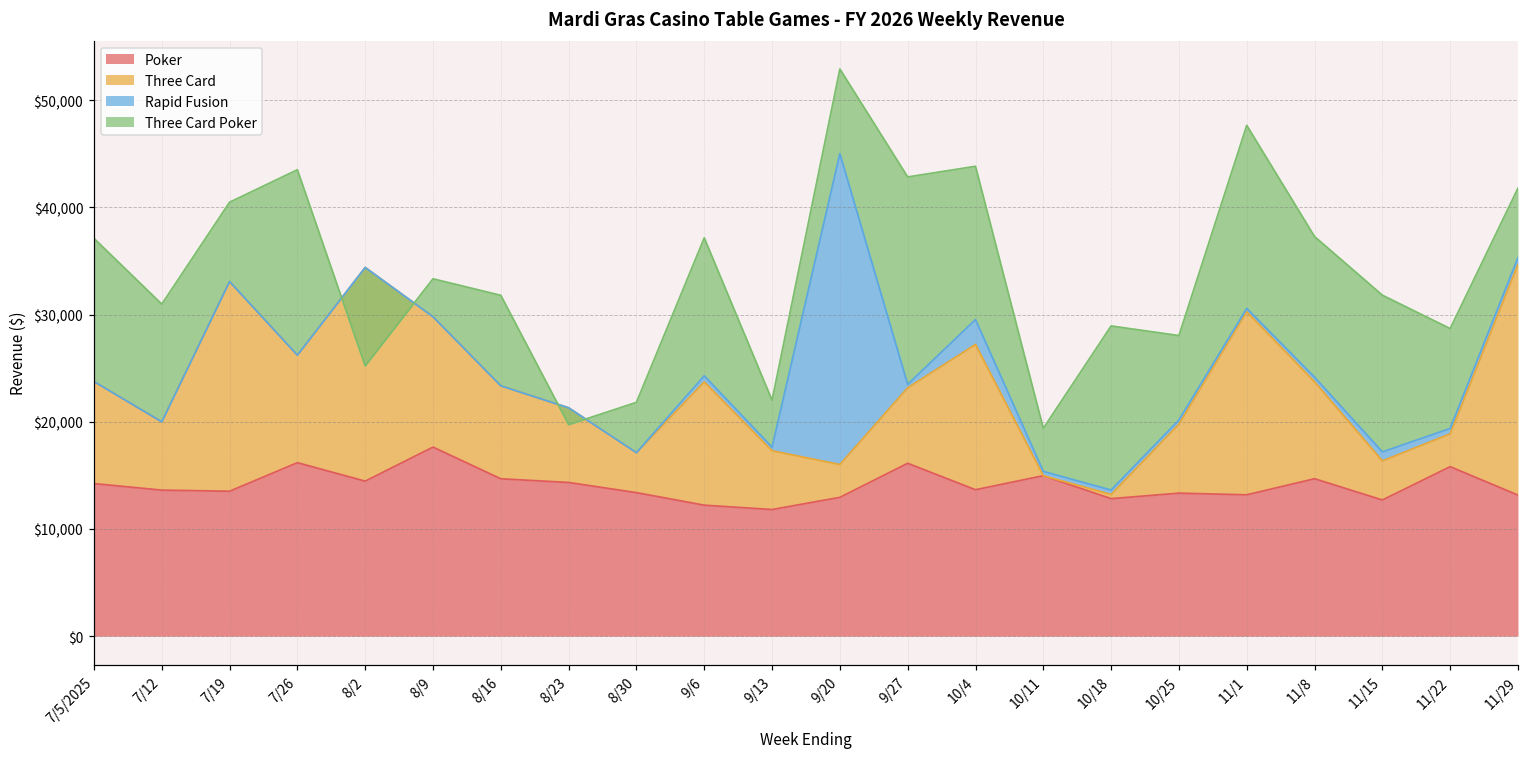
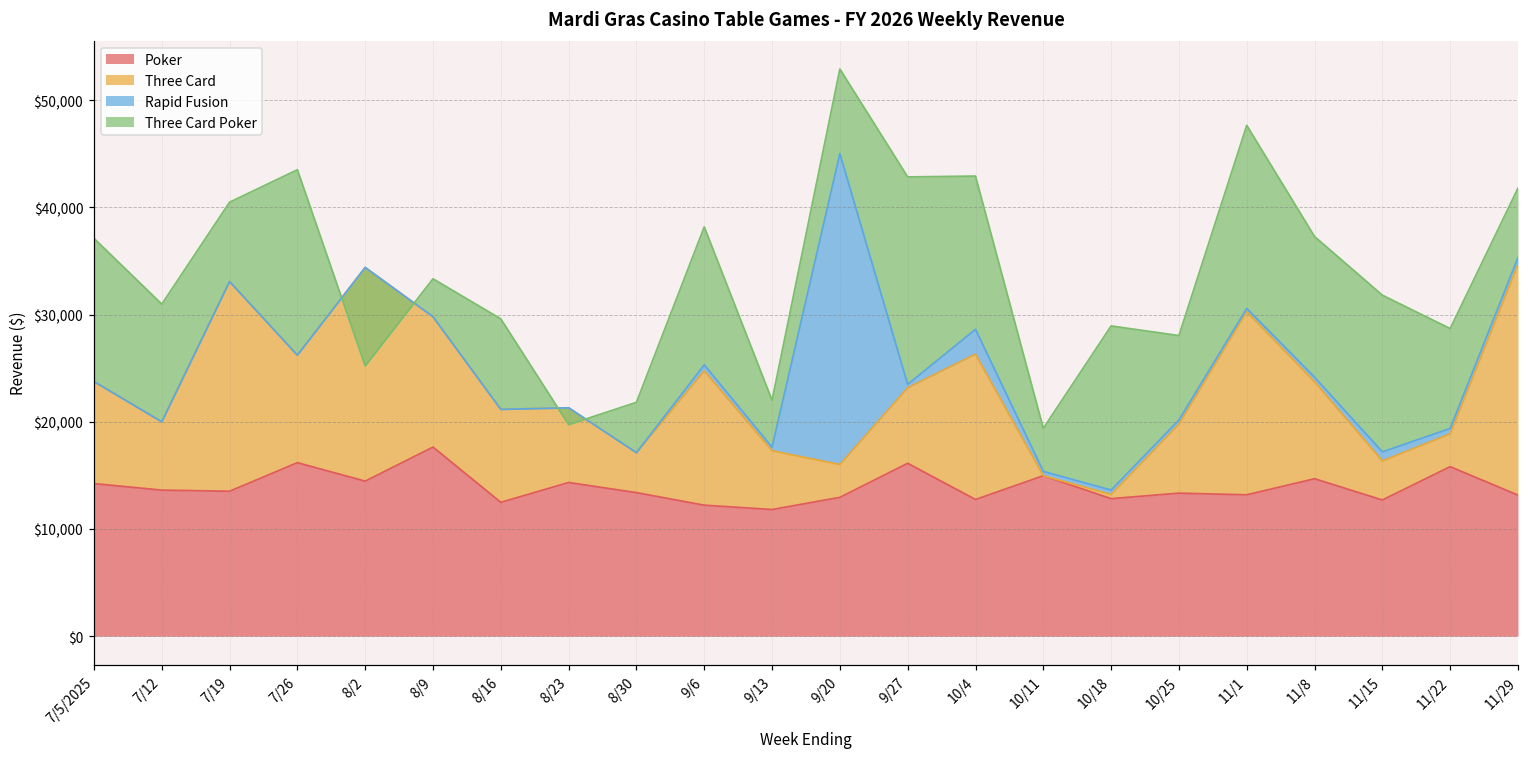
  {
    "Poker": {
      "7/5/2025": "$14,000",
      "7/12": "$14,000",
      "7/19": "$14,000",
      "7/26": "$16,000",
      "8/2": "$14,000",
      "8/9": "$18,000",
-     "8/16": "$15,000",
+     "8/16": "$12,000",
      "8/23": "$14,000",
      "8/30": "$13,000",
      "9/6": "$12,000",
      "9/13": "$12,000",
      "9/20": "$13,000",
      "9/27": "$16,000",
-     "10/4": "$14,000",
+     "10/4": "$13,000",
      "10/18": "$13,000",
      "10/25": "$13,000",
      "11/1": "$13,000",
      "11/8": "$15,000",
      "11/15": "$13,000",
      "11/22": "$16,000",
      "11/29": "$13,000"
    },
    "Three Card": {
-     "9/6": "$12,000",
+     "9/6": "$13,000",
      "9/13": "$5,000",
      "9/20": "$3,000",
      "9/27": "$7,000",
      "10/4": "$14,000",
      "10/18": "$0",
      "10/25": "$6,000",
      "11/1": "$17,000",
      "11/8": "$9,000",
      "11/15": "$4,000",
      "11/22": "$3,000",
      "11/29": "$22,000"
    },
    "Rapid Fusion": {
      "9/6": "$1,000",
      "9/13": "$0",
      "9/20": "$29,000",
      "9/27": "$0",
      "10/4": "$2,000",
      "10/11": "$0",
      "10/18": "$0",
      "10/25": "$0",
      "11/1": "$0",
      "11/8": "$0",
      "11/15": "$1,000",
      "11/22": "$1,000",
      "11/29": "$1,000"
    }
  }
